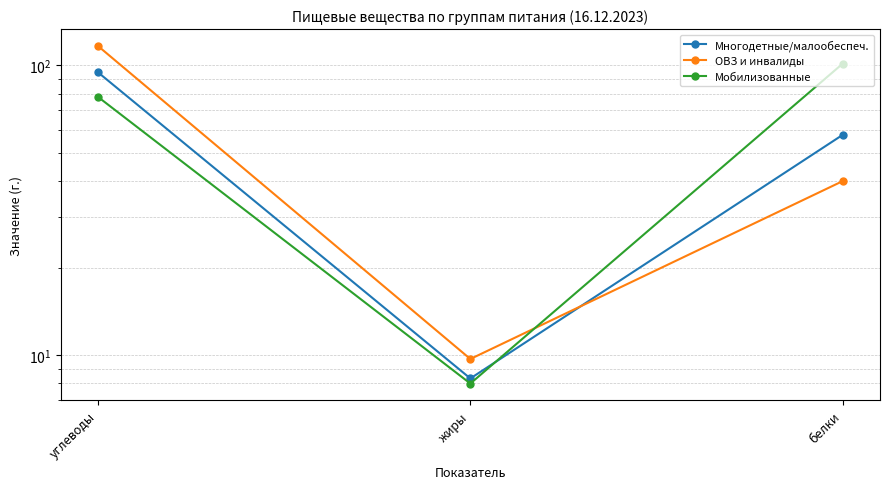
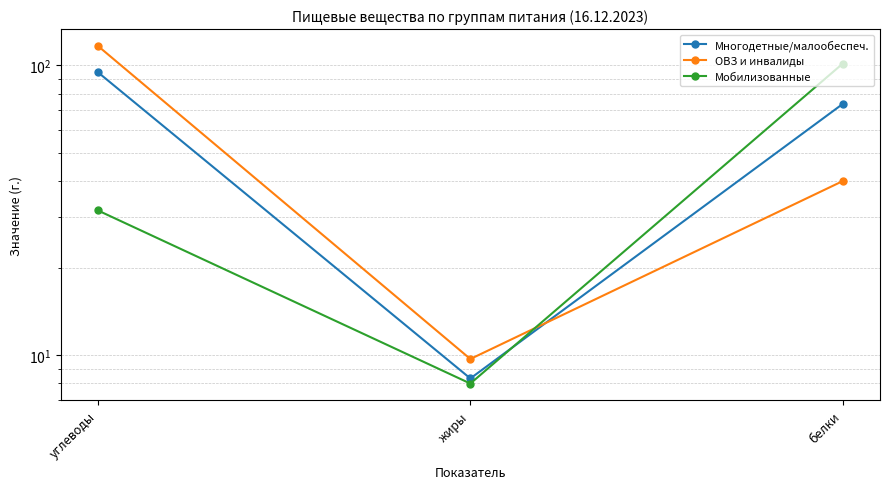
  {
    "Многодетные/малообеспеч.": {
      "углеводы": 95,
      "жиры": 8.3,
-     "белки": 58
+     "белки": 74
    },
    "ОВЗ и инвалиды": {
      "углеводы": 117,
      "жиры": 9.7,
      "белки": 40
    },
    "Мобилизованные": {
-     "углеводы": 78,
+     "углеводы": 32,
      "жиры": 8
    }
  }
